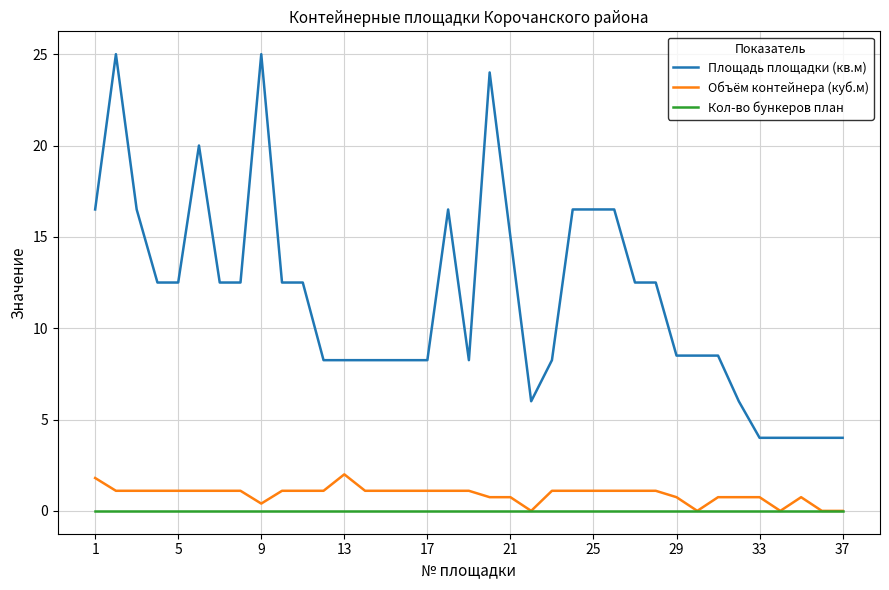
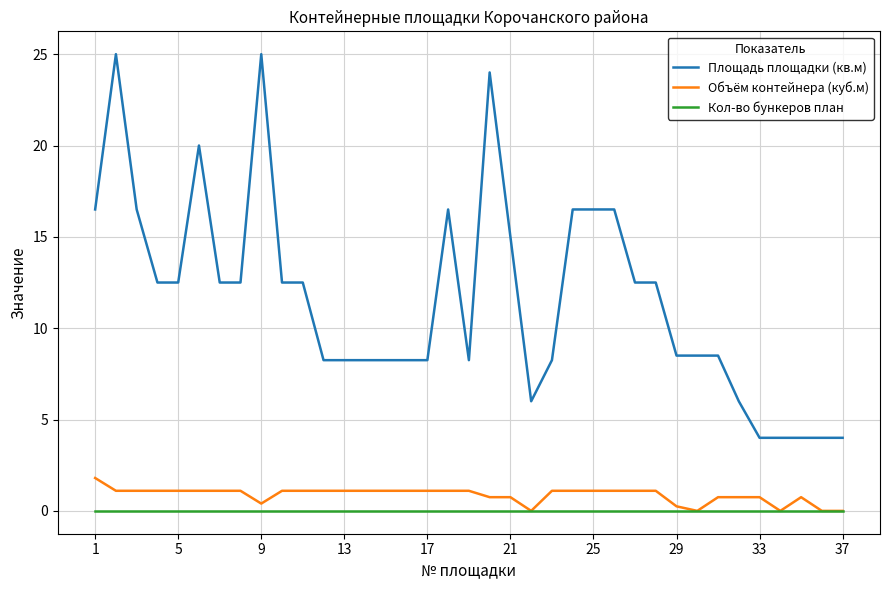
  {
    "Площадь площадки (кв.м)": {
      "1": 16.5,
      "5": 12.5,
      "9": 25.0,
      "13": 8.3,
      "17": 8.3,
      "21": 15.0,
      "25": 16.5,
      "29": 8.5,
      "33": 4.0,
      "37": 4.0
    },
    "Объём контейнера (куб.м)": {
      "1": 1.8,
      "5": 1.1,
      "9": 0.4,
-     "13": 2.0,
+     "13": 1.1,
      "17": 1.1,
      "21": 0.8,
      "25": 1.1,
-     "29": 0.8,
+     "29": 0.3,
      "33": 0.8
    },
    "Кол-во бункеров план": {
      "1": 0.0,
      "5": 0.0,
      "9": 0.0,
      "13": 0.0,
      "17": 0.0,
      "21": 0.0,
      "25": 0.0,
      "29": 0.0,
      "33": 0.0
    }
  }
